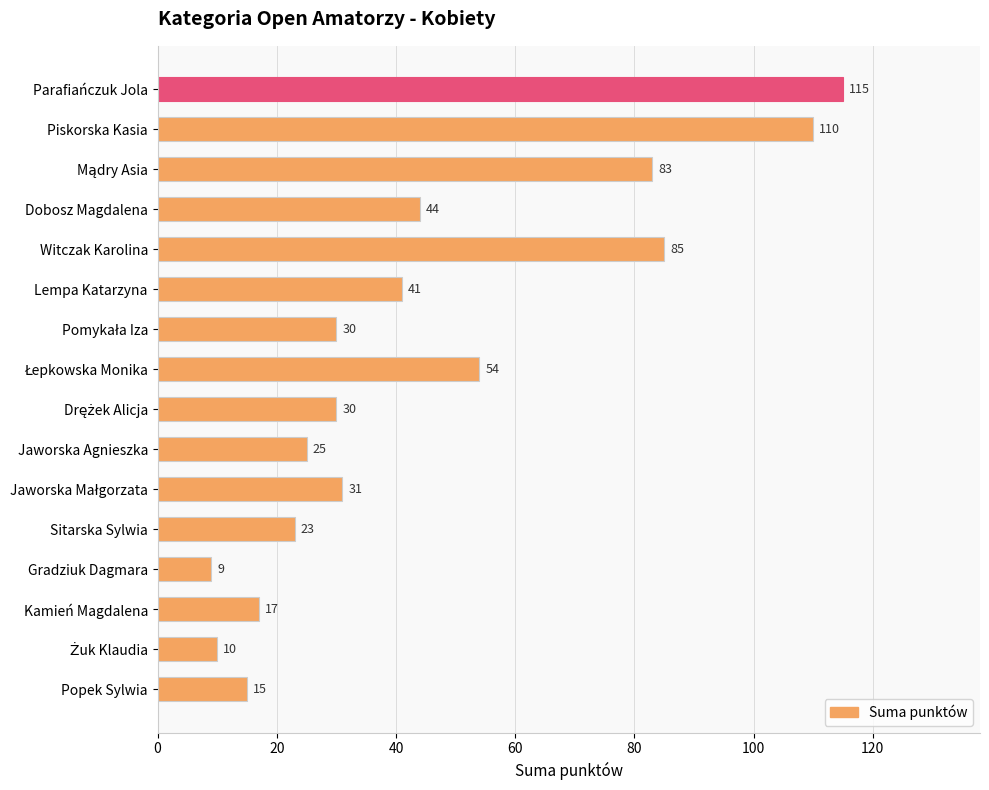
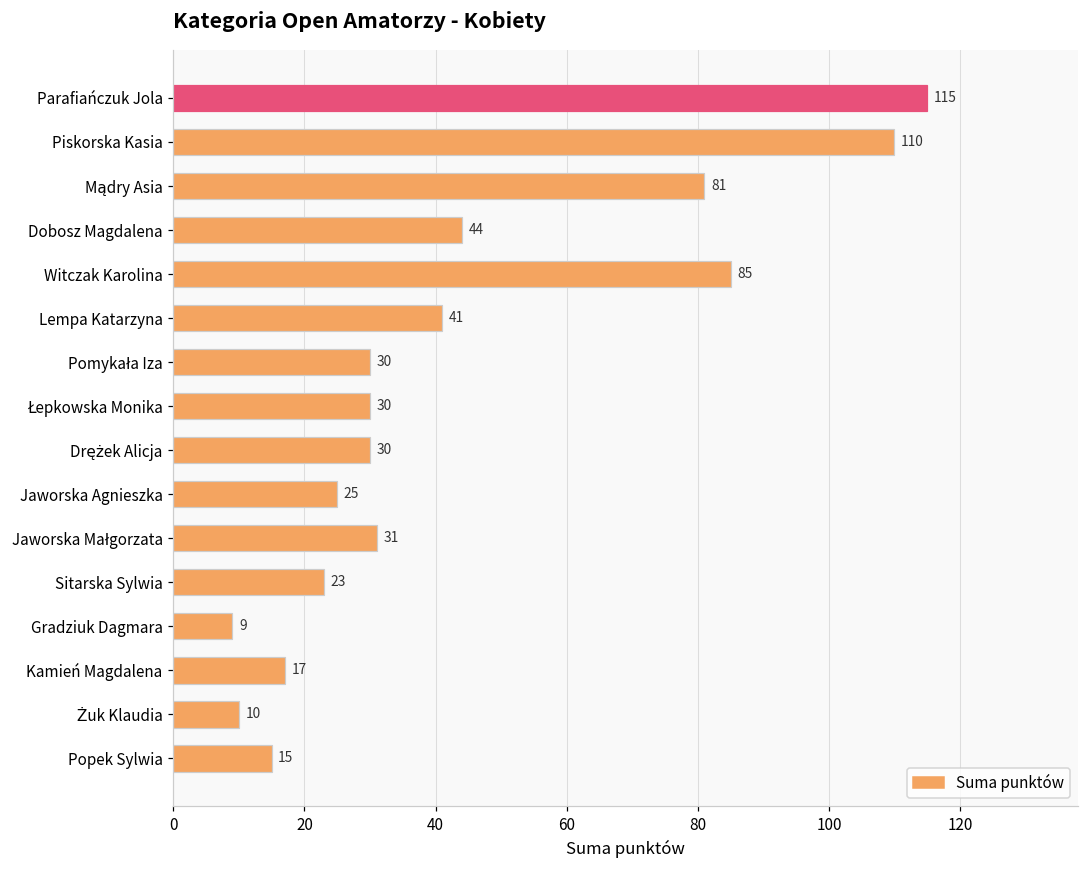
  {
    "Parafiańczuk Jola": 115,
    "Piskorska Kasia": 110,
-   "Mądry Asia": 83,
+   "Mądry Asia": 81,
    "Dobosz Magdalena": 44,
    "Witczak Karolina": 85,
    "Lempa Katarzyna": 41,
    "Pomykała Iza": 30,
-   "Łepkowska Monika": 54,
+   "Łepkowska Monika": 30,
    "Drężek Alicja": 30,
    "Jaworska Agnieszka": 25,
    "Jaworska Małgorzata": 31,
    "Sitarska Sylwia": 23,
    "Gradziuk Dagmara": 9,
    "Kamień Magdalena": 17,
    "Żuk Klaudia": 10,
    "Popek Sylwia": 15
  }
